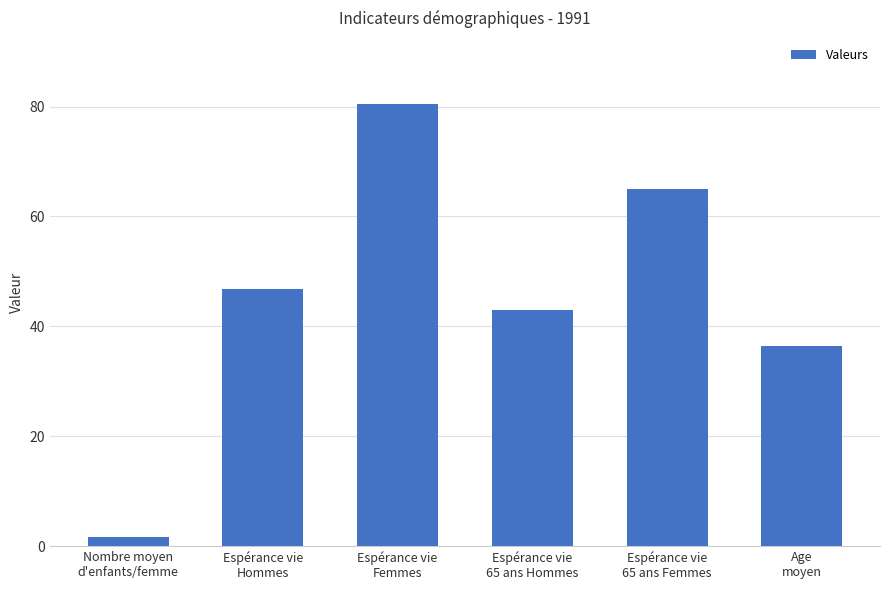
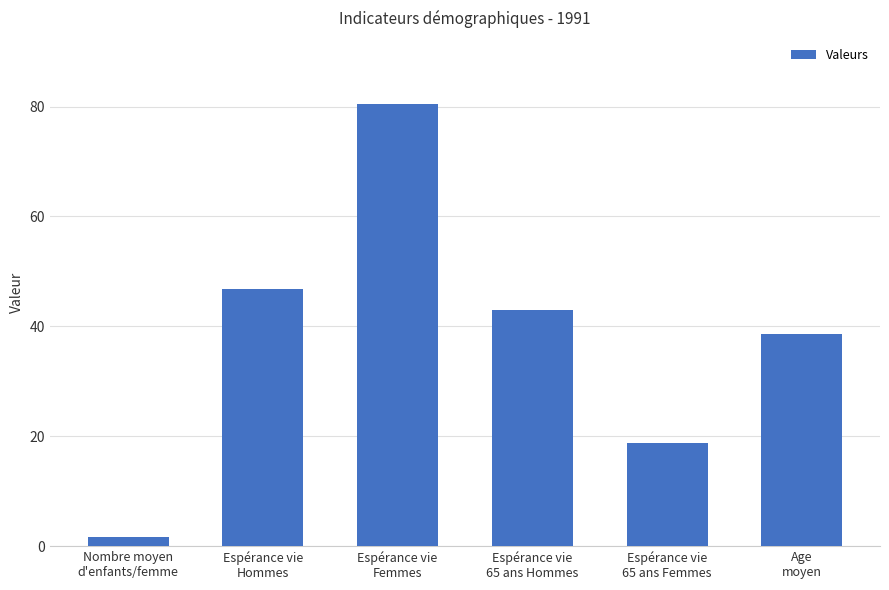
  {
    "Nombre moyen d'enfants/femme": 2,
    "Espérance vie Hommes": 47,
    "Espérance vie Femmes": 80,
    "Espérance vie 65 ans Hommes": 43,
-   "Espérance vie 65 ans Femmes": 65,
-   "Age moyen": 36
+   "Espérance vie 65 ans Femmes": 19,
+   "Age moyen": 39
  }
